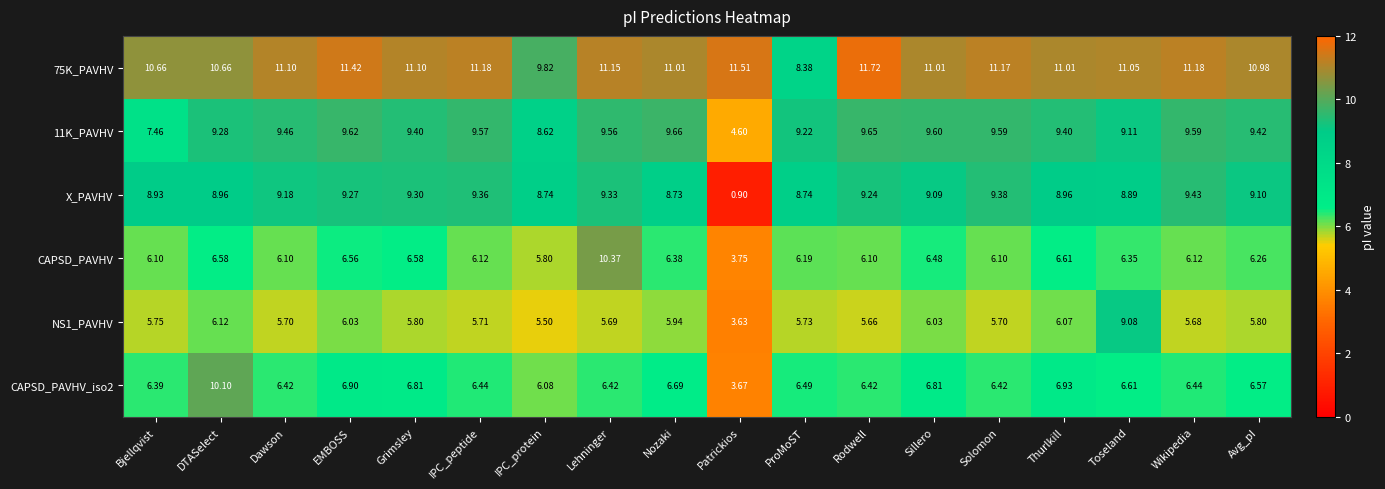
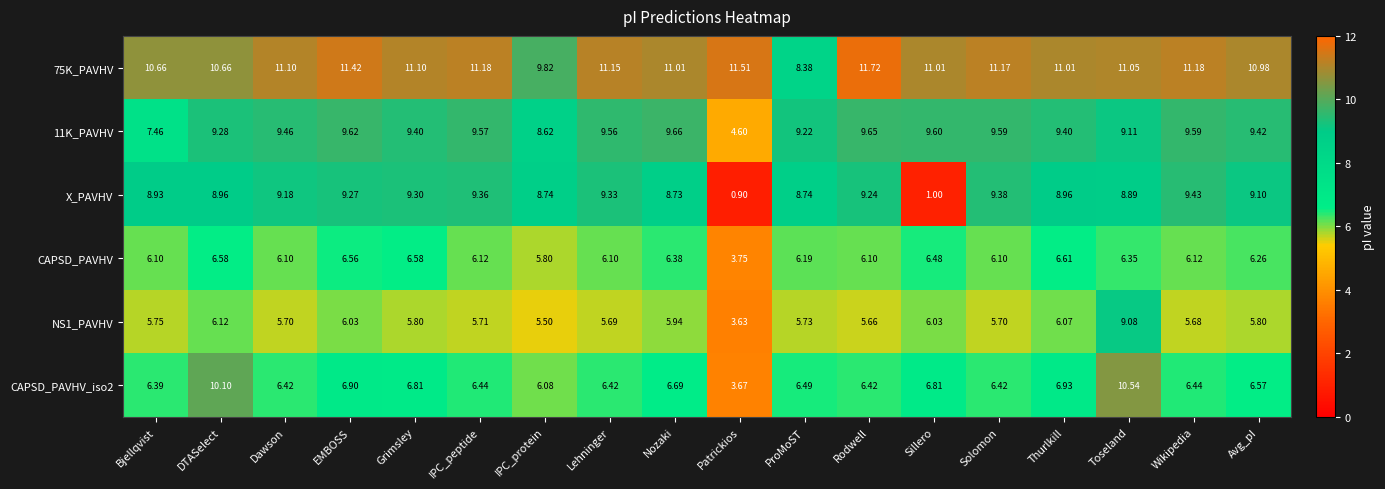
  {
    "75K_PAVHV": {
      "Bjellqvist": 10.66,
      "DTASelect": 10.66,
      "Dawson": 11.10,
      "EMBOSS": 11.42,
      "Grimsley": 11.10,
      "IPC_peptide": 11.18,
      "IPC_protein": 9.82,
      "Lehninger": 11.15,
      "Nozaki": 11.01,
      "Patrickios": 11.51,
      "ProMoST": 8.38,
      "Rodwell": 11.72,
      "Sillero": 11.01,
      "Solomon": 11.17,
      "Thurlkill": 11.01,
      "Toseland": 11.05,
      "Wikipedia": 11.18,
      "Avg_pI": 10.98
    },
    "11K_PAVHV": {
      "Bjellqvist": 7.46,
      "DTASelect": 9.28,
      "Dawson": 9.46,
      "EMBOSS": 9.62,
      "Grimsley": 9.40,
      "IPC_peptide": 9.57,
      "IPC_protein": 8.62,
      "Lehninger": 9.56,
      "Nozaki": 9.66,
      "Patrickios": 4.60,
      "ProMoST": 9.22,
      "Rodwell": 9.65,
      "Sillero": 9.60,
      "Solomon": 9.59,
      "Thurlkill": 9.40,
      "Toseland": 9.11,
      "Wikipedia": 9.59,
      "Avg_pI": 9.42
    },
    "X_PAVHV": {
      "Bjellqvist": 8.93,
      "DTASelect": 8.96,
      "Dawson": 9.18,
      "EMBOSS": 9.27,
      "Grimsley": 9.30,
      "IPC_peptide": 9.36,
      "IPC_protein": 8.74,
      "Lehninger": 9.33,
      "Nozaki": 8.73,
      "Patrickios": 0.90,
      "ProMoST": 8.74,
      "Rodwell": 9.24,
-     "Sillero": 9.09,
+     "Sillero": 1.00,
      "Solomon": 9.38,
      "Thurlkill": 8.96,
      "Toseland": 8.89,
      "Wikipedia": 9.43,
      "Avg_pI": 9.10
    },
    "CAPSD_PAVHV": {
      "Bjellqvist": 6.10,
      "DTASelect": 6.58,
      "Dawson": 6.10,
      "EMBOSS": 6.56,
      "Grimsley": 6.58,
      "IPC_peptide": 6.12,
      "IPC_protein": 5.80,
-     "Lehninger": 10.37,
+     "Lehninger": 6.10,
      "Nozaki": 6.38,
      "Patrickios": 3.75,
      "ProMoST": 6.19,
      "Rodwell": 6.10,
      "Sillero": 6.48,
      "Solomon": 6.10,
      "Thurlkill": 6.61,
      "Toseland": 6.35,
      "Wikipedia": 6.12,
      "Avg_pI": 6.26
    },
    "NS1_PAVHV": {
      "Bjellqvist": 5.75,
      "DTASelect": 6.12,
      "Dawson": 5.70,
      "EMBOSS": 6.03,
      "Grimsley": 5.80,
      "IPC_peptide": 5.71,
      "IPC_protein": 5.50,
      "Lehninger": 5.69,
      "Nozaki": 5.94,
      "Patrickios": 3.63,
      "ProMoST": 5.73,
      "Rodwell": 5.66,
      "Sillero": 6.03,
      "Solomon": 5.70,
      "Thurlkill": 6.07,
      "Toseland": 9.08,
      "Wikipedia": 5.68,
      "Avg_pI": 5.80
    },
    "CAPSD_PAVHV_iso2": {
      "Bjellqvist": 6.39,
      "DTASelect": 10.10,
      "Dawson": 6.42,
      "EMBOSS": 6.90,
      "Grimsley": 6.81,
      "IPC_peptide": 6.44,
      "IPC_protein": 6.08,
      "Lehninger": 6.42,
      "Nozaki": 6.69,
      "Patrickios": 3.67,
      "ProMoST": 6.49,
      "Rodwell": 6.42,
      "Sillero": 6.81,
      "Solomon": 6.42,
      "Thurlkill": 6.93,
-     "Toseland": 6.61,
+     "Toseland": 10.54,
      "Wikipedia": 6.44,
      "Avg_pI": 6.57
    }
  }
